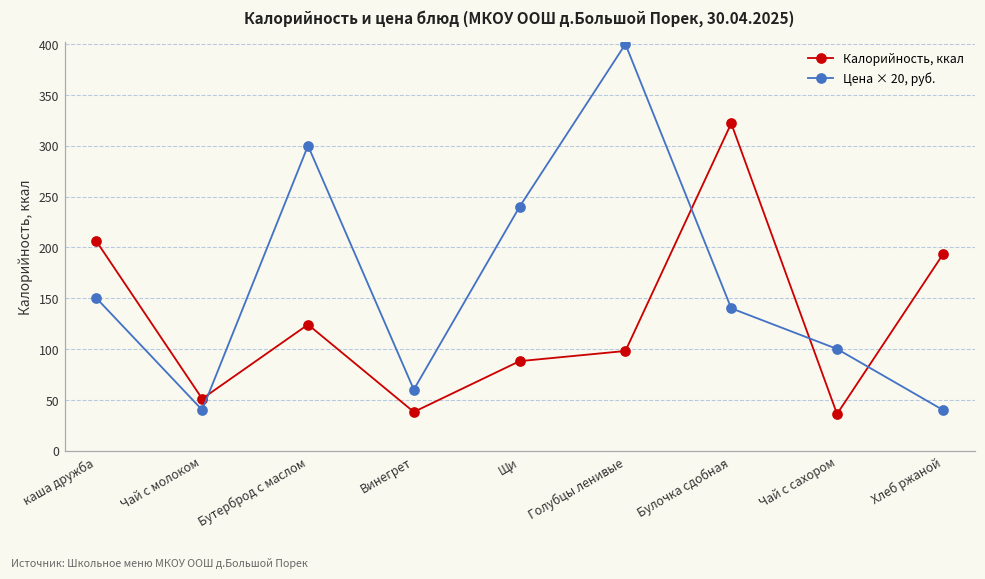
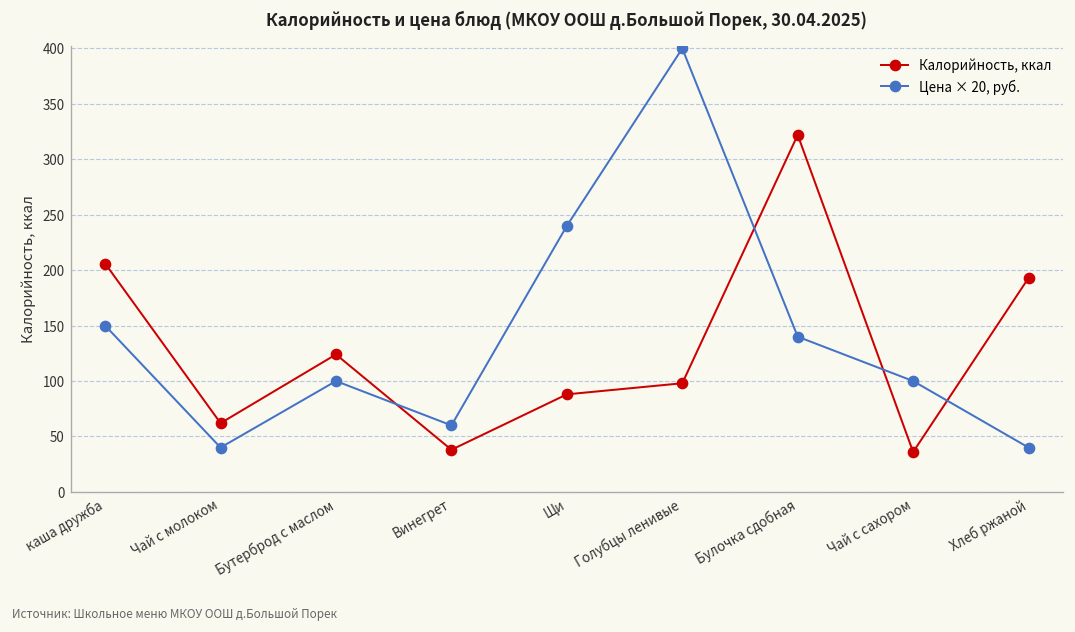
  {
    "Калорийность, ккал": {
      "каша дружба": 210,
-     "Чай с молоком": 50,
+     "Чай с молоком": 60,
      "Бутерброд с маслом": 120,
      "Винегрет": 40,
      "Щи": 90,
      "Голубцы ленивые": 100,
      "Булочка сдобная": 320,
      "Чай с сахором": 40,
      "Хлеб ржаной": 190
    },
    "Цена × 20, руб.": {
      "каша дружба": 150,
      "Чай с молоком": 40,
-     "Бутерброд с маслом": 300,
+     "Бутерброд с маслом": 100,
      "Винегрет": 60,
      "Щи": 240,
      "Голубцы ленивые": 400,
      "Булочка сдобная": 140,
      "Чай с сахором": 100,
      "Хлеб ржаной": 40
    }
  }
